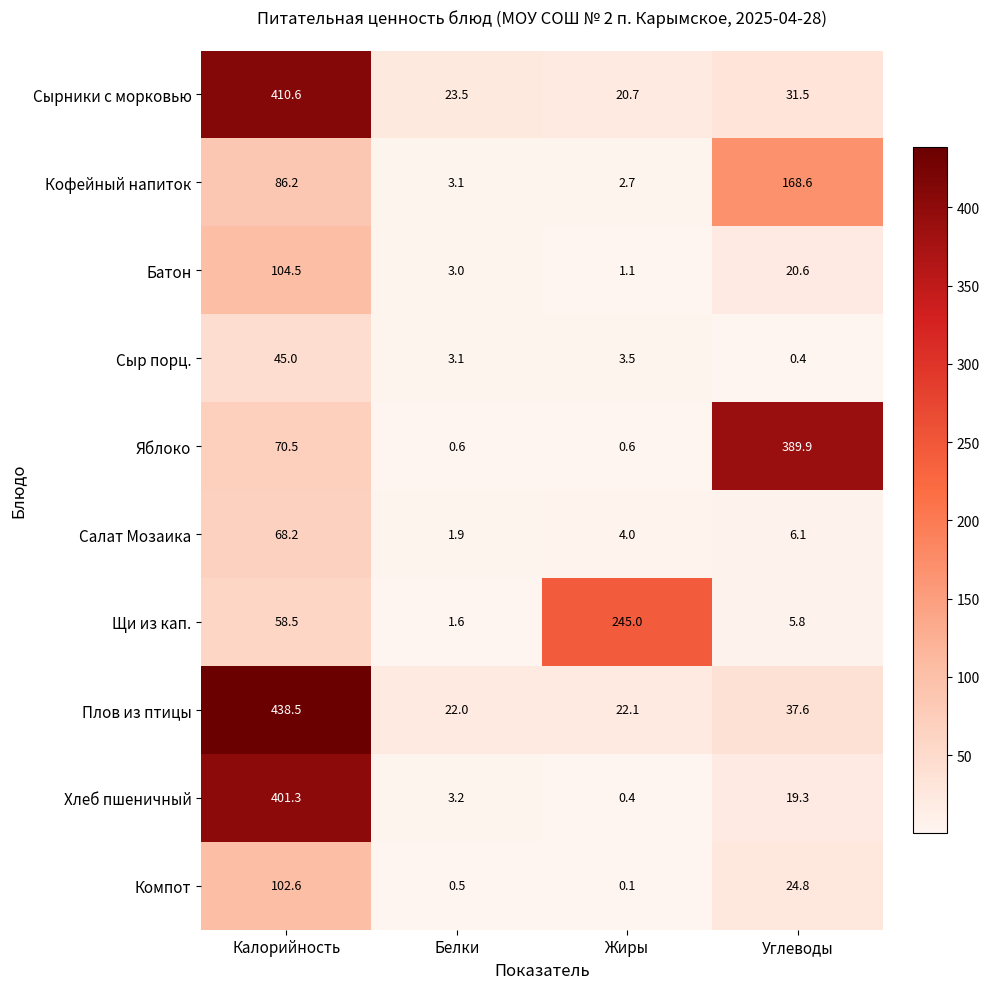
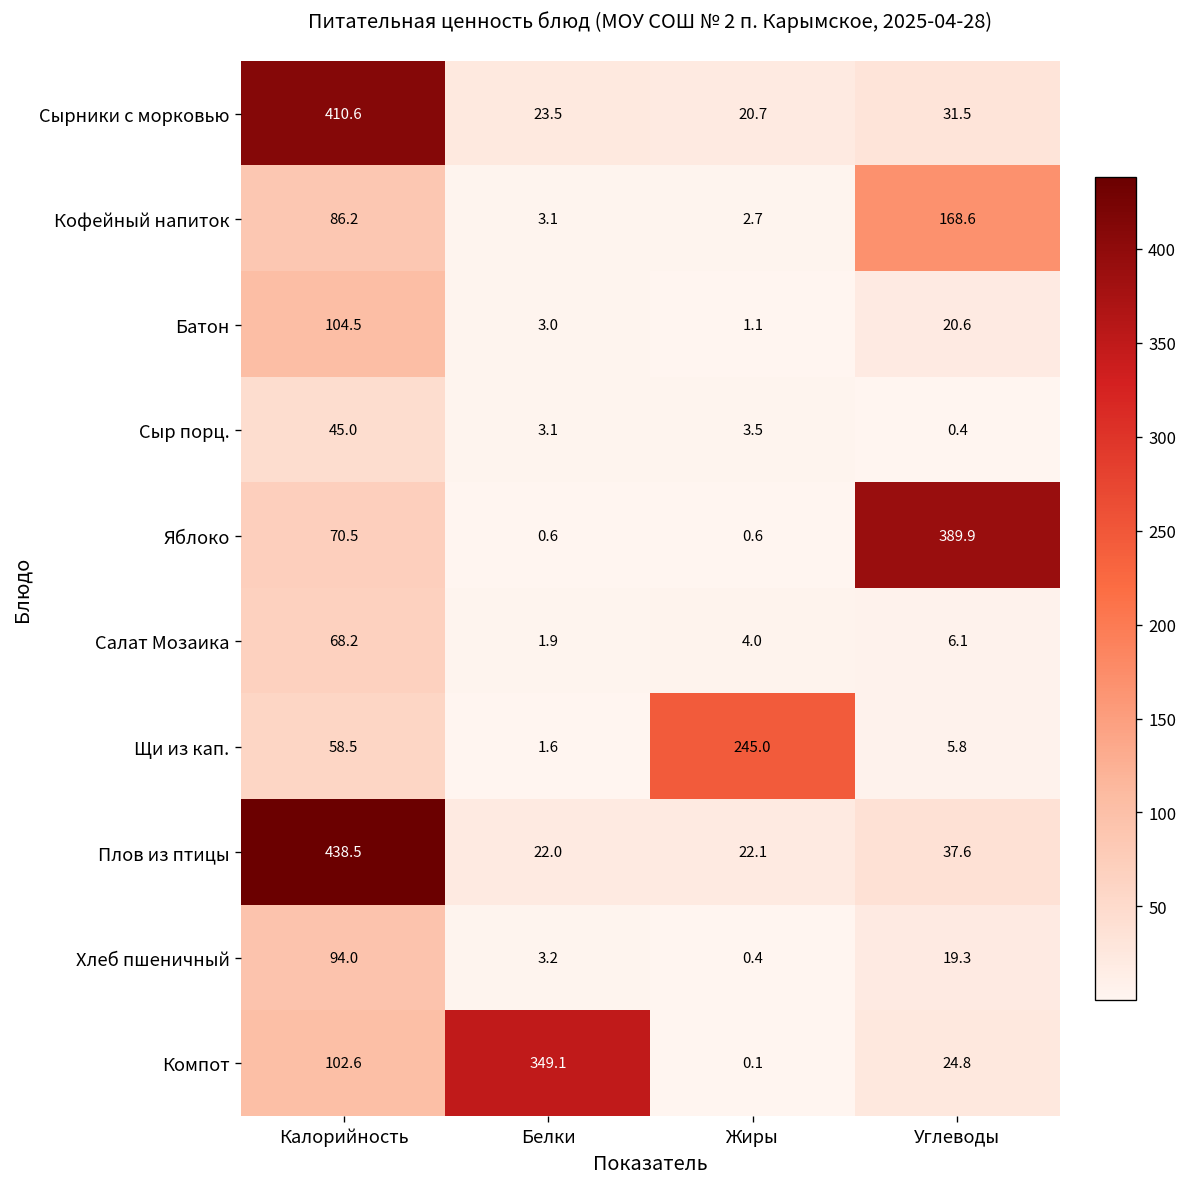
  {
    "Сырники с морковью": {
      "Калорийность": 410.6,
      "Белки": 23.5,
      "Жиры": 20.7,
      "Углеводы": 31.5
    },
    "Кофейный напиток": {
      "Калорийность": 86.2,
      "Белки": 3.1,
      "Жиры": 2.7,
      "Углеводы": 168.6
    },
    "Батон": {
      "Калорийность": 104.5,
      "Белки": 3.0,
      "Жиры": 1.1,
      "Углеводы": 20.6
    },
    "Сыр порц.": {
      "Калорийность": 45.0,
      "Белки": 3.1,
      "Жиры": 3.5,
      "Углеводы": 0.4
    },
    "Яблоко": {
      "Калорийность": 70.5,
      "Белки": 0.6,
      "Жиры": 0.6,
      "Углеводы": 389.9
    },
    "Салат Мозаика": {
      "Калорийность": 68.2,
      "Белки": 1.9,
      "Жиры": 4.0,
      "Углеводы": 6.1
    },
    "Щи из кап.": {
      "Калорийность": 58.5,
      "Белки": 1.6,
      "Жиры": 245.0,
      "Углеводы": 5.8
    },
    "Плов из птицы": {
      "Калорийность": 438.5,
      "Белки": 22.0,
      "Жиры": 22.1,
      "Углеводы": 37.6
    },
    "Хлеб пшеничный": {
-     "Калорийность": 401.3,
+     "Калорийность": 94.0,
      "Белки": 3.2,
      "Жиры": 0.4,
      "Углеводы": 19.3
    },
    "Компот": {
      "Калорийность": 102.6,
-     "Белки": 0.5,
+     "Белки": 349.1,
      "Жиры": 0.1,
      "Углеводы": 24.8
    }
  }
